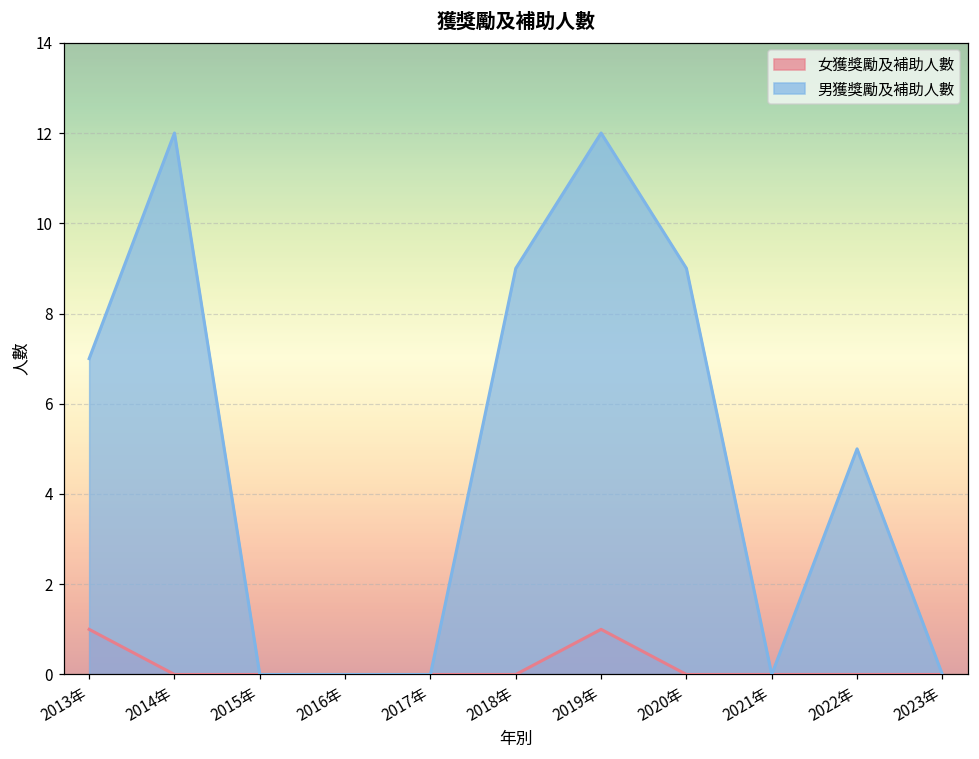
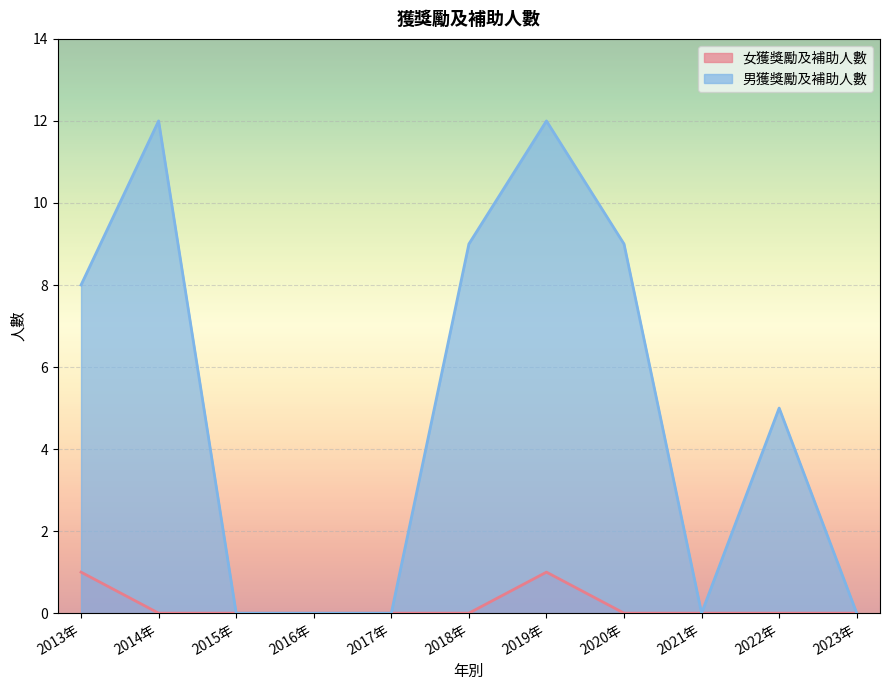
  {
    "女獲獎勵及補助人數": {
      "2013年": 1,
      "2014年": 0,
      "2018年": 0,
      "2019年": 1,
      "2020年": 0,
      "2022年": 0
    },
    "男獲獎勵及補助人數": {
-     "2013年": 7,
+     "2013年": 8,
      "2014年": 12,
      "2018年": 9,
      "2019年": 12,
      "2020年": 9,
      "2022年": 5
    }
  }
